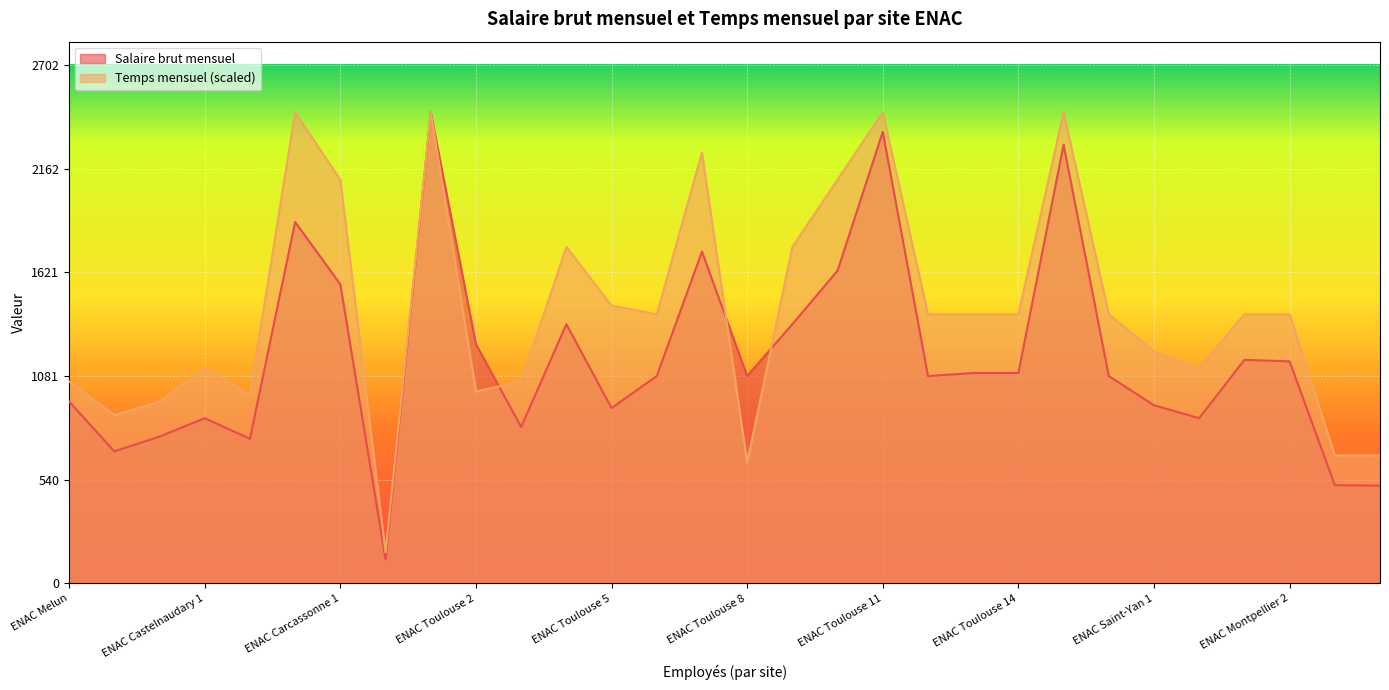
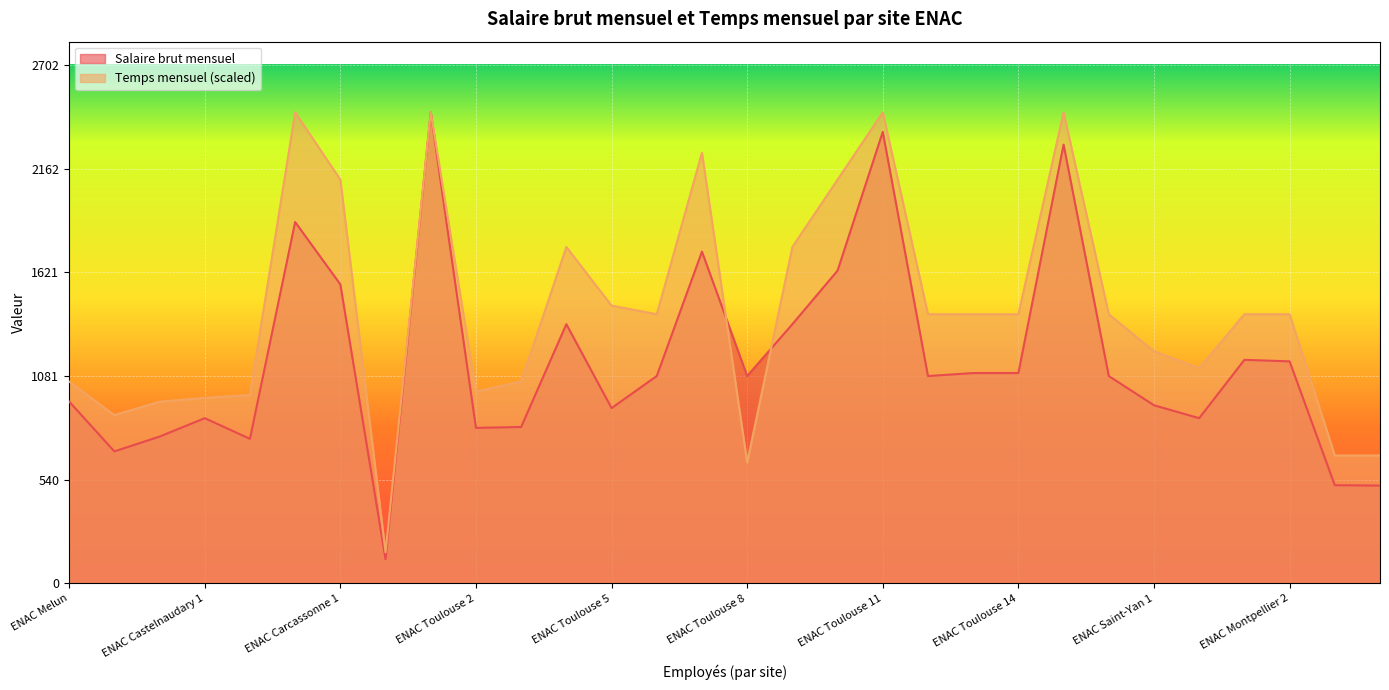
  {
    "Salaire brut mensuel": {
      "ENAC Melun": 950,
      "ENAC Castelnaudary 1": 860,
      "ENAC Carcassonne 1": 1560,
-     "ENAC Toulouse 2": 1250,
+     "ENAC Toulouse 2": 810,
      "ENAC Toulouse 5": 910,
      "ENAC Toulouse 8": 1080,
      "ENAC Toulouse 11": 2360,
      "ENAC Toulouse 14": 1100,
      "ENAC Saint-Yan 1": 930,
      "ENAC Montpellier 2": 1160
    },
    "Temps mensuel (scaled)": {
      "ENAC Melun": 1050,
-     "ENAC Castelnaudary 1": 1120,
+     "ENAC Castelnaudary 1": 970,
      "ENAC Carcassonne 1": 2110,
      "ENAC Toulouse 2": 1000,
      "ENAC Toulouse 5": 1450,
      "ENAC Toulouse 8": 630,
      "ENAC Toulouse 11": 2460,
      "ENAC Toulouse 14": 1400,
      "ENAC Saint-Yan 1": 1210,
      "ENAC Montpellier 2": 1400
    }
  }
